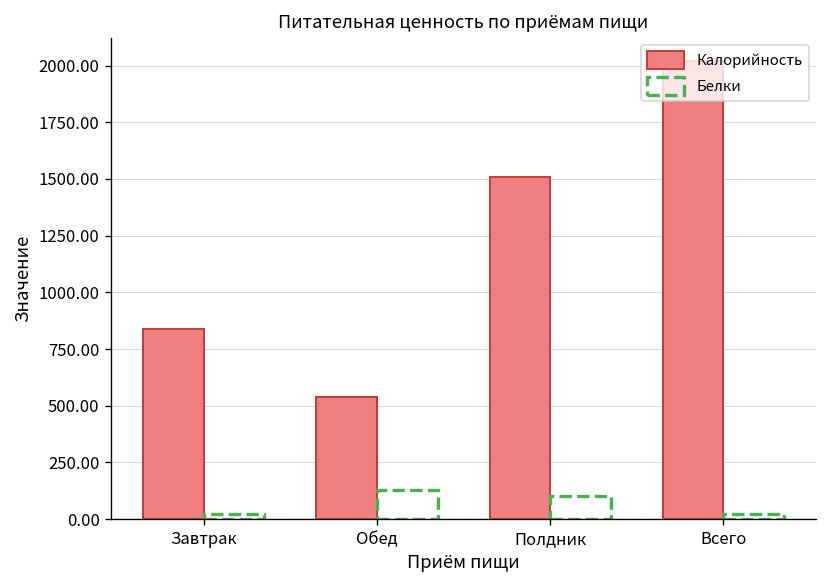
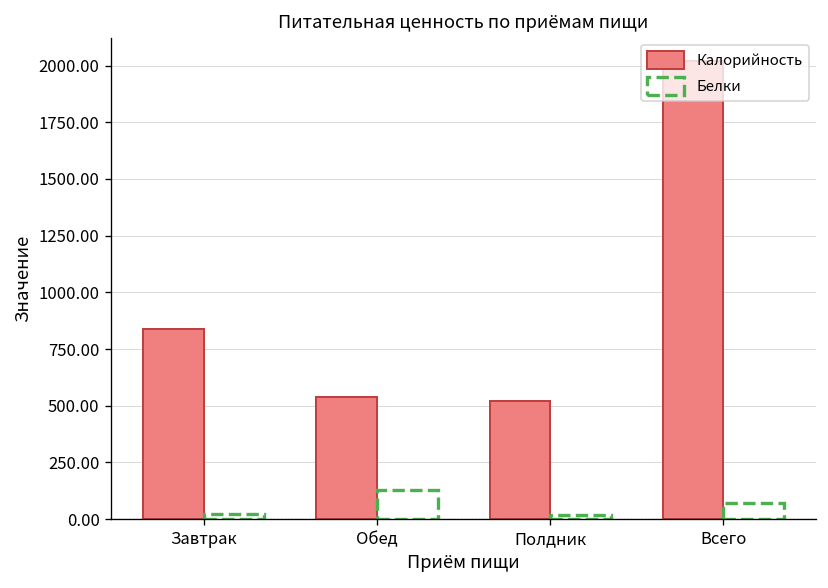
  {
    "Калорийность": {
      "Завтрак": 840,
      "Обед": 540,
-     "Полдник": 1510
+     "Полдник": 520
    },
    "Белки": {
      "Завтрак": 20,
      "Обед": 130,
-     "Полдник": 100,
-     "Всего": 20
+     "Полдник": 20,
+     "Всего": 70
    }
  }
